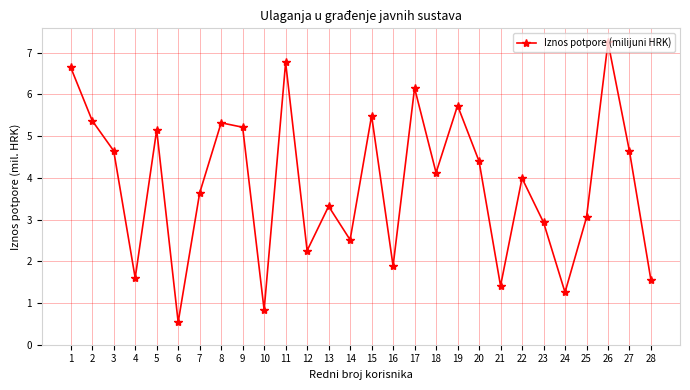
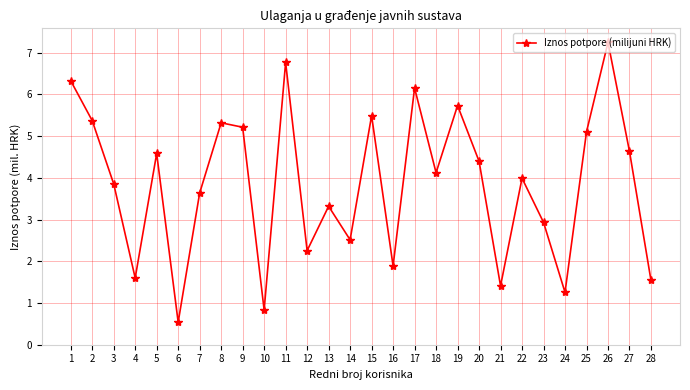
  {
-   "1": 6.6,
+   "1": 6.3,
    "2": 5.4,
-   "3": 4.6,
+   "3": 3.9,
    "4": 1.6,
-   "5": 5.1,
+   "5": 4.6,
    "6": 0.5,
    "7": 3.6,
    "8": 5.3,
    "9": 5.2,
    "10": 0.8,
    "11": 6.8,
    "12": 2.3,
    "13": 3.3,
    "14": 2.5,
    "15": 5.5,
    "16": 1.9,
    "17": 6.2,
    "18": 4.1,
    "19": 5.7,
    "20": 4.4,
    "21": 1.4,
    "22": 4.0,
    "23": 2.9,
    "24": 1.3,
-   "25": 3.1,
+   "25": 5.1,
    "27": 4.6,
    "28": 1.5
  }
